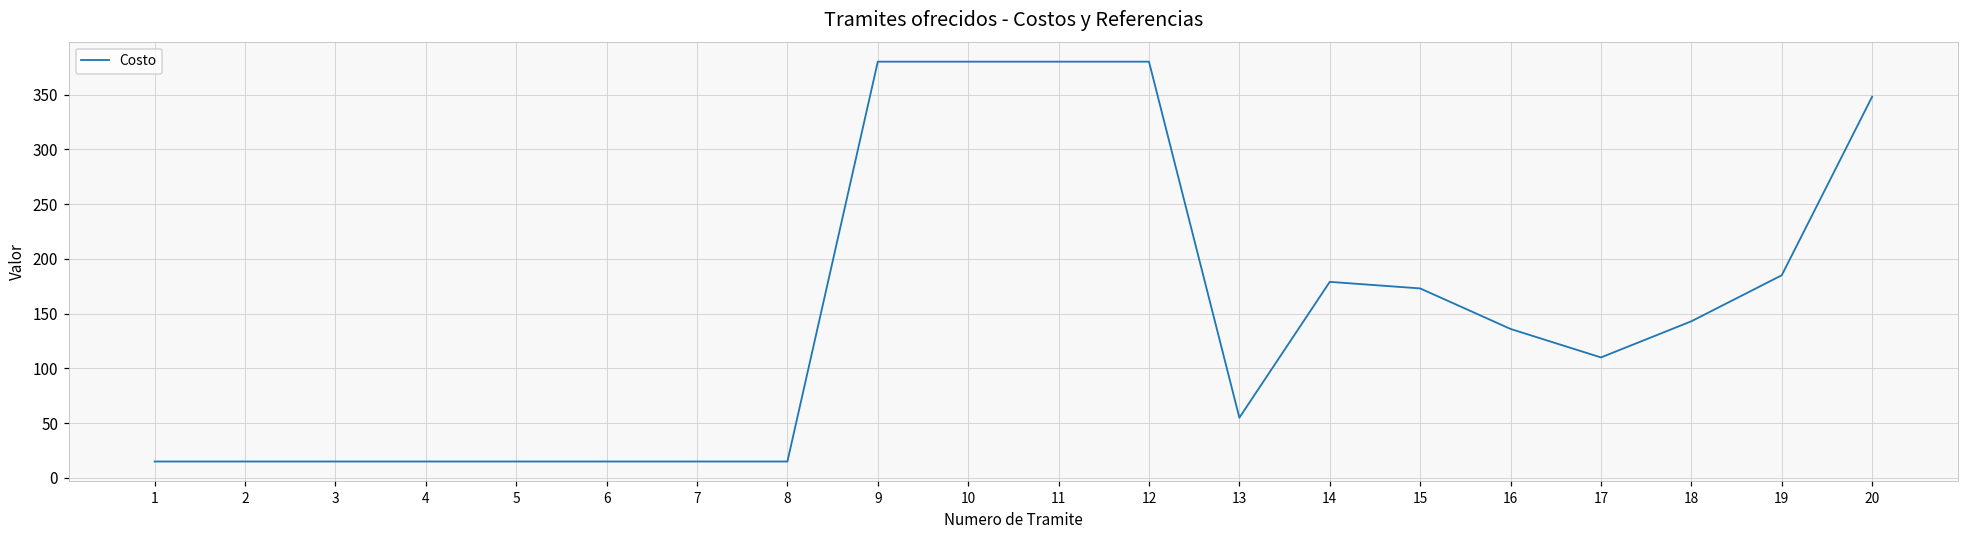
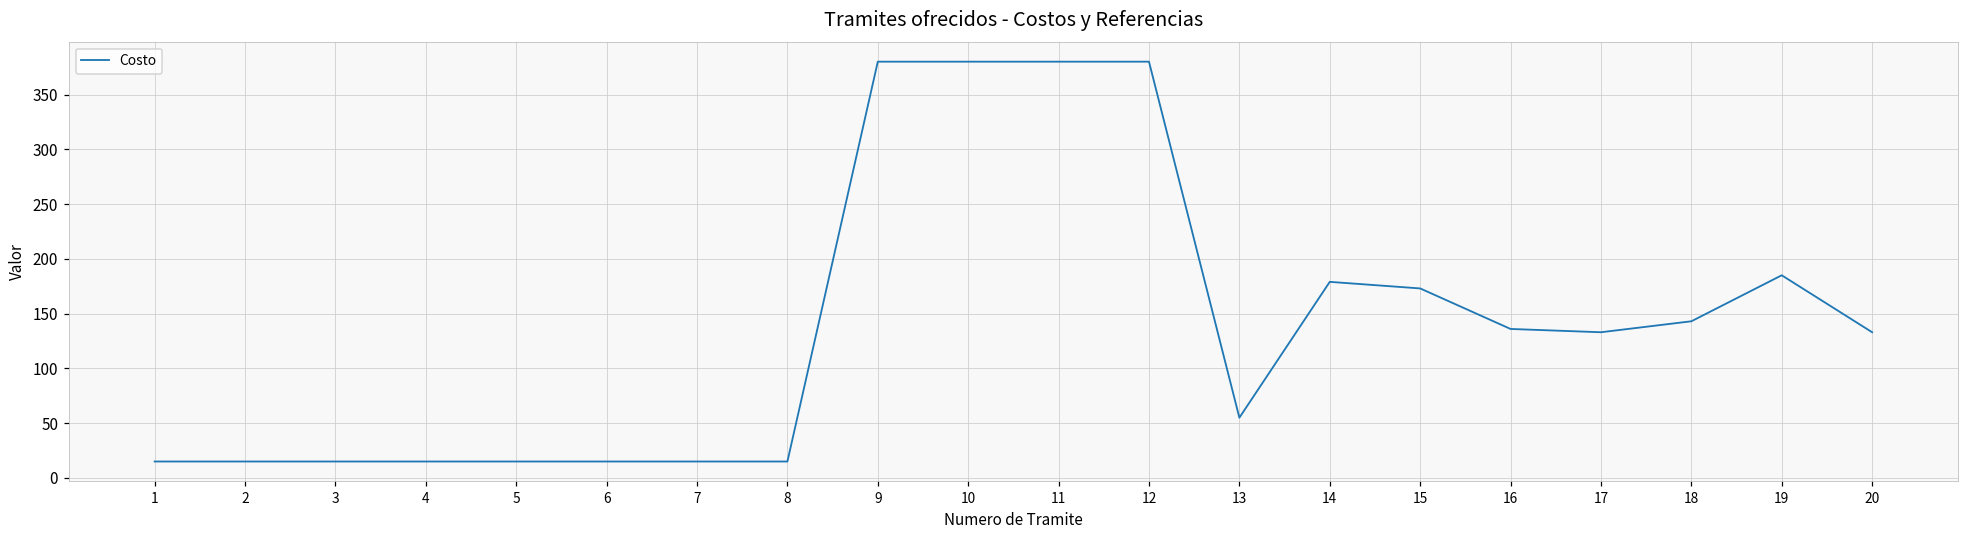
  {
    "1": 20,
    "2": 20,
    "3": 20,
    "4": 20,
    "5": 20,
    "6": 20,
    "7": 20,
    "8": 20,
    "9": 380,
    "10": 380,
    "11": 380,
    "12": 380,
    "13": 60,
    "14": 180,
    "15": 170,
    "16": 140,
-   "17": 110,
+   "17": 130,
    "18": 140,
    "19": 190,
-   "20": 350
+   "20": 130
  }
